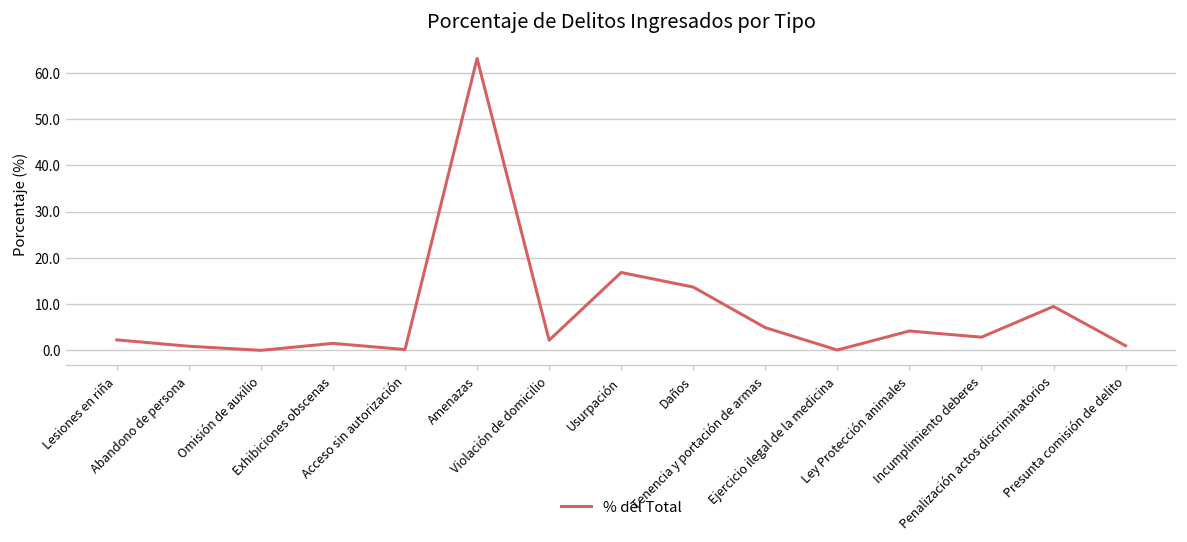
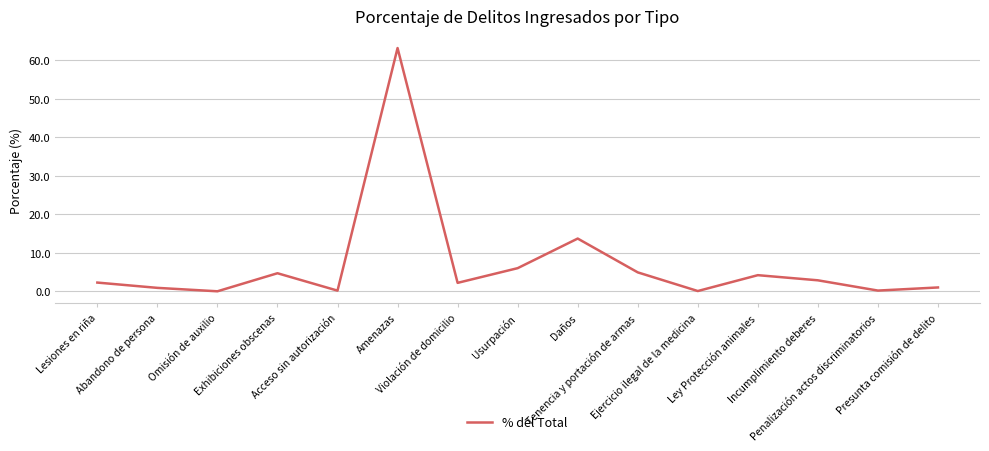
  {
    "Lesiones en riña": 2,
    "Abandono de persona": 1,
    "Omisión de auxilio": 0,
-   "Exhibiciones obscenas": 2,
+   "Exhibiciones obscenas": 5,
    "Acceso sin autorización": 0,
    "Amenazas": 63,
    "Violación de domicilio": 2,
-   "Usurpación": 17,
+   "Usurpación": 6,
    "Daños": 14,
    "Tenencia y portación de armas": 5,
    "Ejercicio ilegal de la medicina": 0,
    "Ley Protección animales": 4,
    "Incumplimiento deberes": 3,
-   "Penalización actos discriminatorios": 10,
+   "Penalización actos discriminatorios": 0,
    "Presunta comisión de delito": 1
  }
